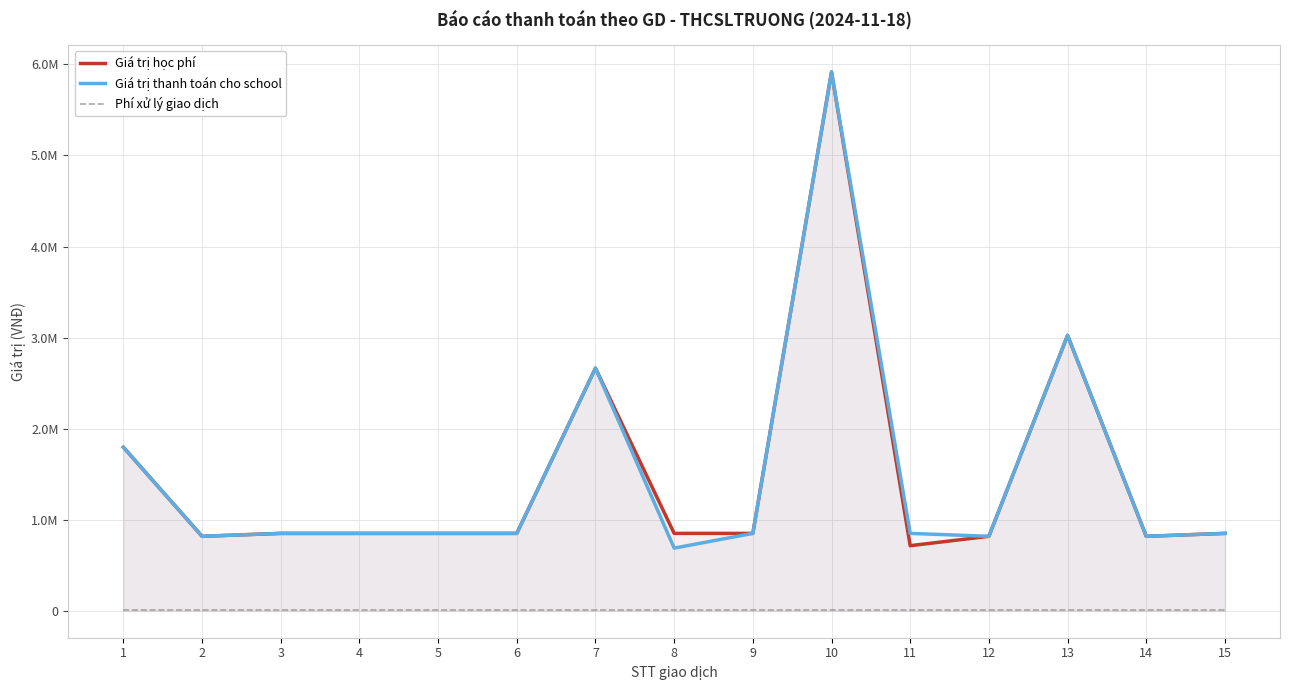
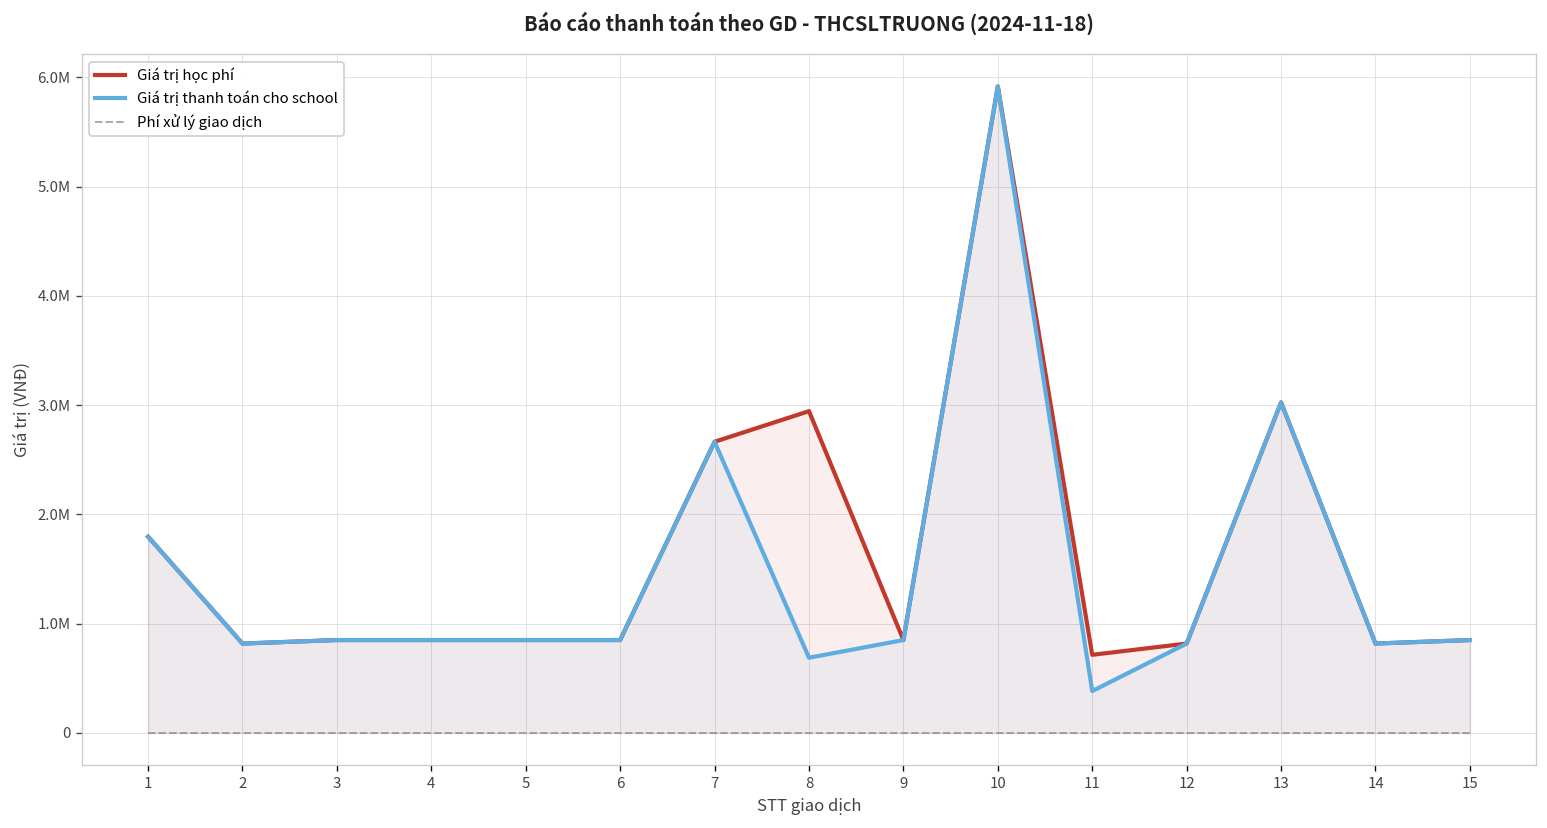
  {
    "Giá trị học phí": {
-     "8": 900000,
+     "8": 2900000,
      "11": 700000
    },
    "Giá trị thanh toán cho school": {
      "8": 700000,
-     "11": 900000
+     "11": 400000
    },
    "Phí xử lý giao dịch": {
      "1": 0,
      "2": 0,
      "3": 0,
      "4": 0,
      "5": 0,
      "6": 0,
      "7": 0,
      "8": 0,
      "9": 0,
      "10": 0,
      "11": 0,
      "12": 0,
      "13": 0,
      "14": 0,
      "15": 0
    }
  }
